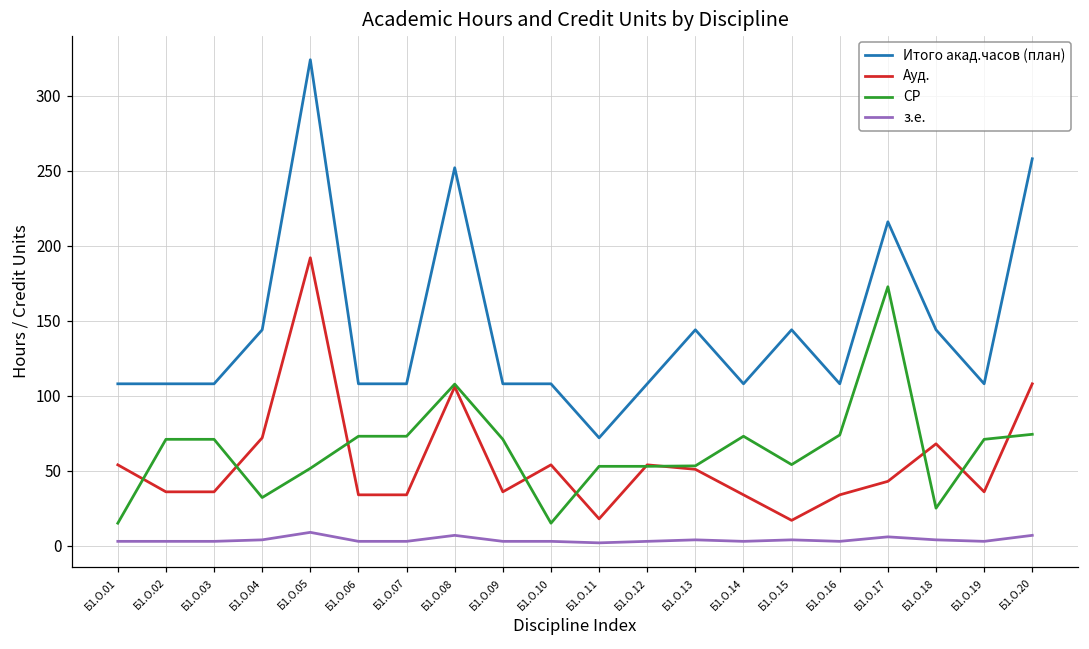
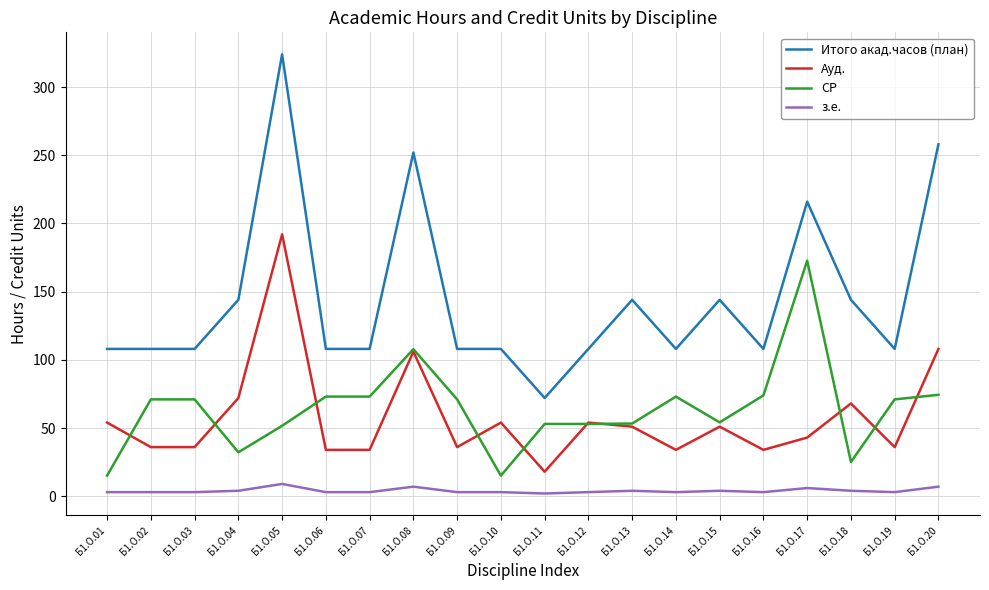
  {
    "Итого акад.часов (план)": {
      "Б1.О.01": 108,
      "Б1.О.02": 108,
      "Б1.О.03": 108,
      "Б1.О.04": 144,
      "Б1.О.05": 324,
      "Б1.О.06": 108,
      "Б1.О.07": 108,
      "Б1.О.08": 252,
      "Б1.О.09": 108,
      "Б1.О.10": 108,
      "Б1.О.11": 72,
      "Б1.О.12": 108,
      "Б1.О.13": 144,
      "Б1.О.14": 108,
      "Б1.О.15": 144,
      "Б1.О.16": 108,
      "Б1.О.17": 216,
      "Б1.О.18": 144,
      "Б1.О.19": 108,
      "Б1.О.20": 258
    },
    "Ауд.": {
      "Б1.О.01": 54,
      "Б1.О.02": 36,
      "Б1.О.03": 36,
      "Б1.О.04": 72,
      "Б1.О.05": 192,
      "Б1.О.06": 34,
      "Б1.О.07": 34,
      "Б1.О.09": 36,
      "Б1.О.10": 54,
      "Б1.О.11": 18,
      "Б1.О.13": 51,
      "Б1.О.14": 34,
-     "Б1.О.15": 17,
+     "Б1.О.15": 51,
      "Б1.О.16": 34,
      "Б1.О.17": 43,
      "Б1.О.18": 68,
      "Б1.О.19": 36,
      "Б1.О.20": 108
    },
    "СР": {
      "Б1.О.01": 15,
      "Б1.О.02": 71,
      "Б1.О.03": 71,
      "Б1.О.04": 32,
      "Б1.О.05": 52,
      "Б1.О.06": 73,
      "Б1.О.07": 73,
      "Б1.О.09": 71,
      "Б1.О.10": 15,
      "Б1.О.11": 53,
      "Б1.О.13": 53,
      "Б1.О.14": 73,
      "Б1.О.15": 54,
      "Б1.О.16": 74,
      "Б1.О.17": 173,
      "Б1.О.18": 25,
      "Б1.О.19": 71,
      "Б1.О.20": 74
    },
    "з.е.": {
      "Б1.О.01": 3,
      "Б1.О.02": 3,
      "Б1.О.03": 3,
      "Б1.О.04": 4,
      "Б1.О.05": 9,
      "Б1.О.06": 3,
      "Б1.О.07": 3,
      "Б1.О.08": 7,
      "Б1.О.09": 3,
      "Б1.О.10": 3,
      "Б1.О.11": 2,
      "Б1.О.12": 3,
      "Б1.О.13": 4,
      "Б1.О.14": 3,
      "Б1.О.15": 4,
      "Б1.О.16": 3,
      "Б1.О.17": 6,
      "Б1.О.18": 4,
      "Б1.О.19": 3,
      "Б1.О.20": 7
    }
  }
